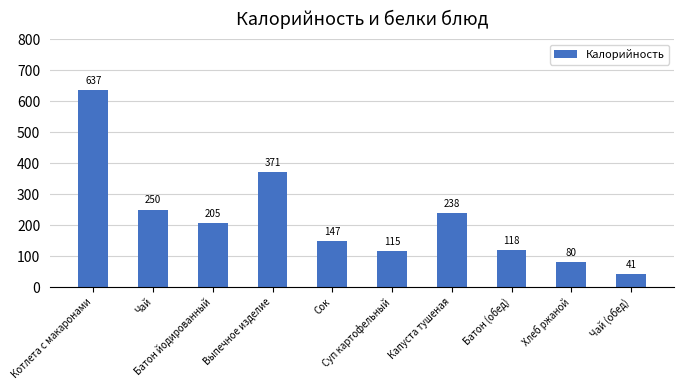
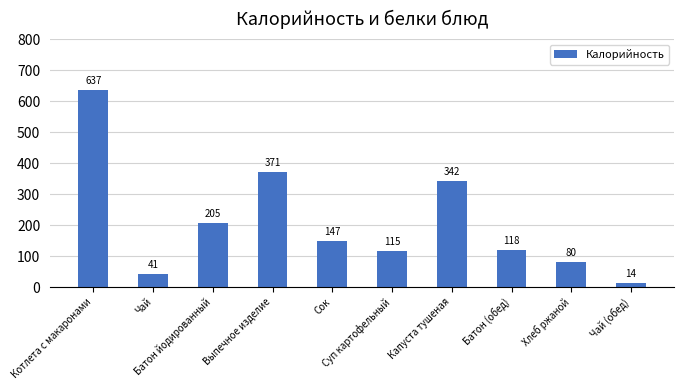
  {
    "Котлета с макаронами": 637,
-   "Чай": 250,
+   "Чай": 41,
    "Батон йодированный": 205,
    "Выпечное изделие": 371,
    "Сок": 147,
    "Суп картофельный": 115,
-   "Капуста тушеная": 238,
+   "Капуста тушеная": 342,
    "Батон (обед)": 118,
    "Хлеб ржаной": 80,
-   "Чай (обед)": 41
+   "Чай (обед)": 14
  }
